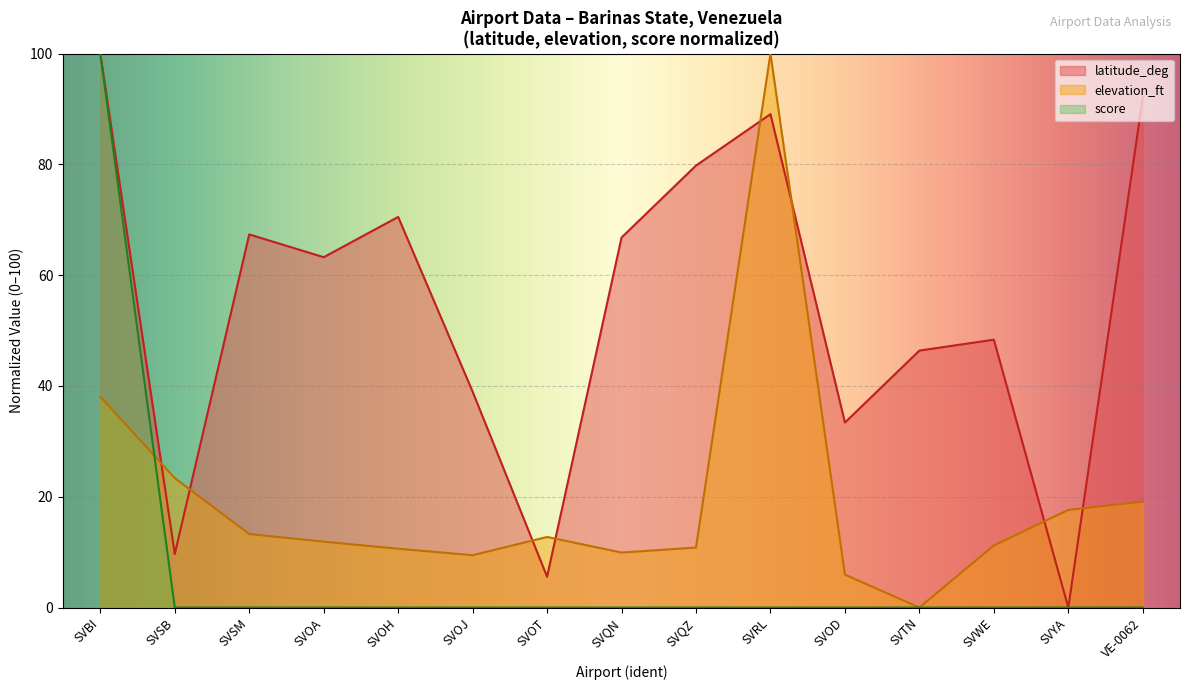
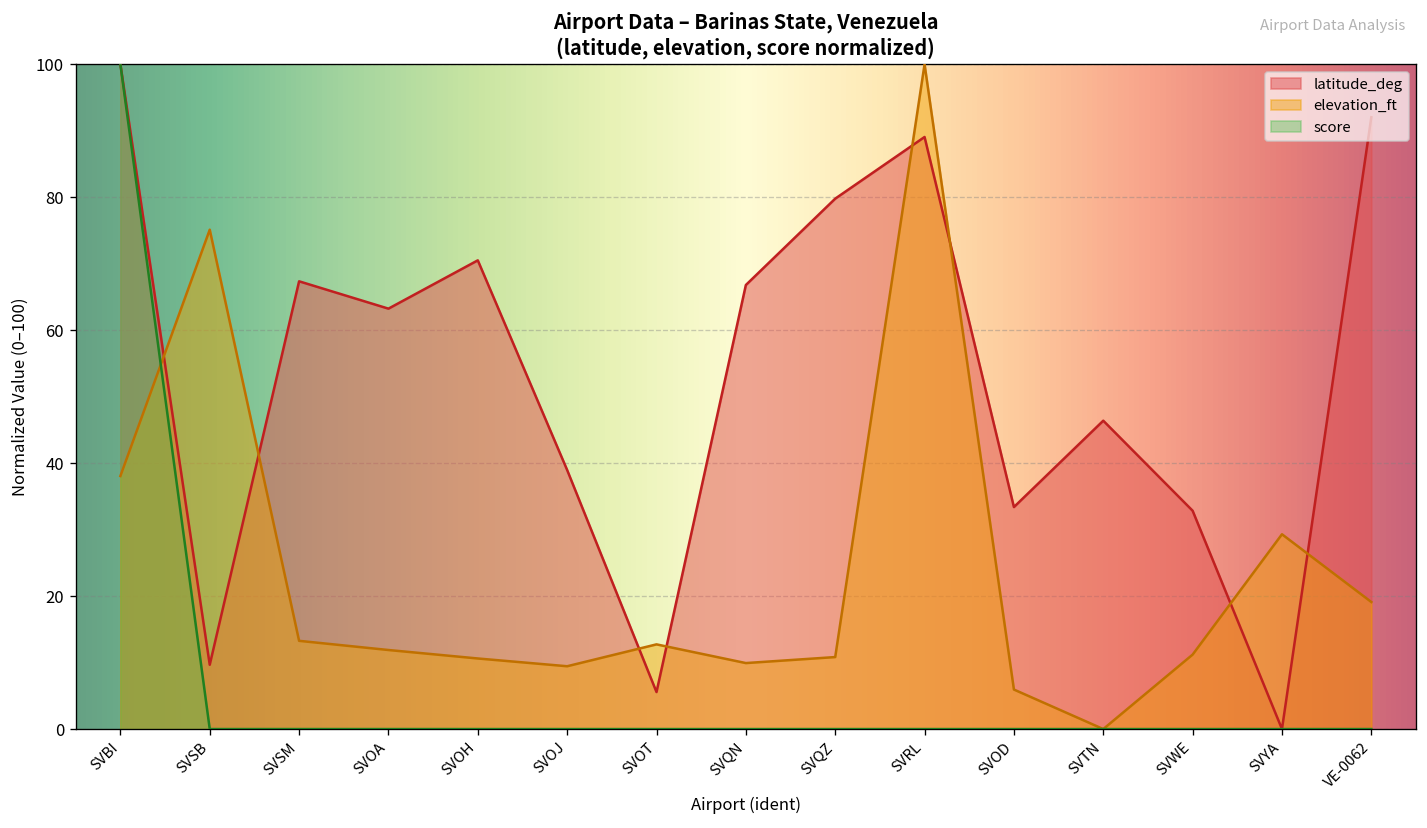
  {
    "latitude_deg": {
      "SVSB": 10,
      "SVSM": 67,
      "SVOA": 63,
      "SVOH": 71,
      "SVOJ": 39,
      "SVOT": 6,
      "SVQN": 67,
      "SVQZ": 80,
      "SVRL": 89,
      "SVOD": 33,
      "SVTN": 46,
-     "SVWE": 48
+     "SVWE": 33
    },
    "elevation_ft": {
      "SVBI": 38,
-     "SVSB": 23,
+     "SVSB": 75,
      "SVSM": 13,
      "SVOA": 12,
      "SVOH": 11,
      "SVOJ": 9,
      "SVOT": 13,
      "SVQN": 10,
      "SVQZ": 11,
      "SVRL": 100,
      "SVOD": 6,
      "SVWE": 11,
-     "SVYA": 18,
+     "SVYA": 29,
      "VE-0062": 19
    },
    "score": {
      "SVSB": 0,
      "SVSM": 0,
      "SVOA": 0,
      "SVOH": 0,
      "SVOJ": 0,
      "SVOT": 0,
      "SVQN": 0,
      "SVQZ": 0,
      "SVRL": 0,
      "SVOD": 0,
      "SVWE": 0,
      "VE-0062": 0
    }
  }
